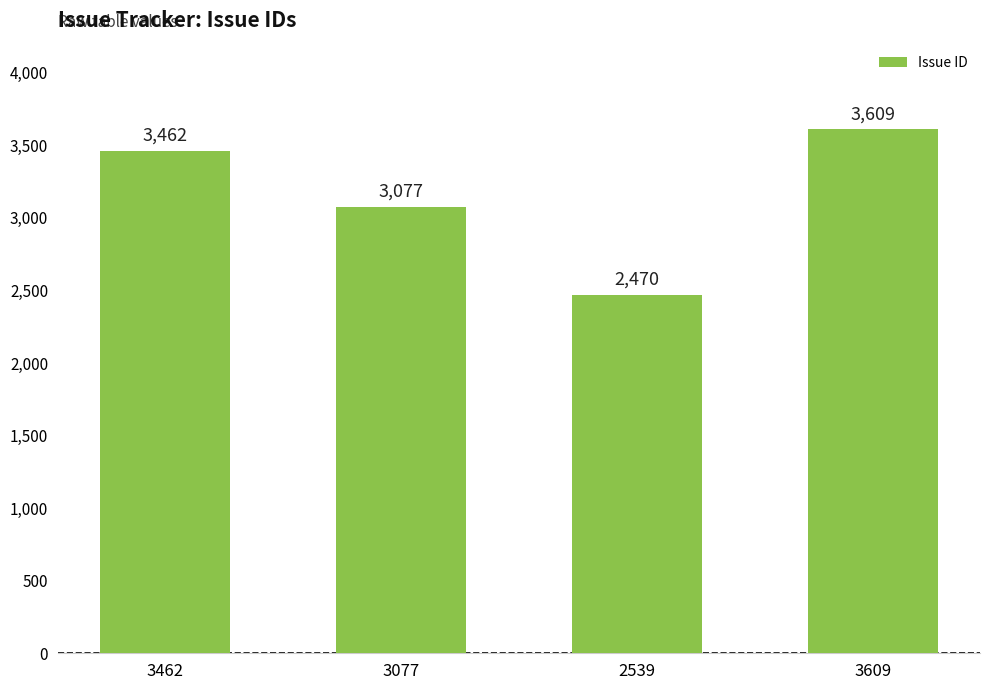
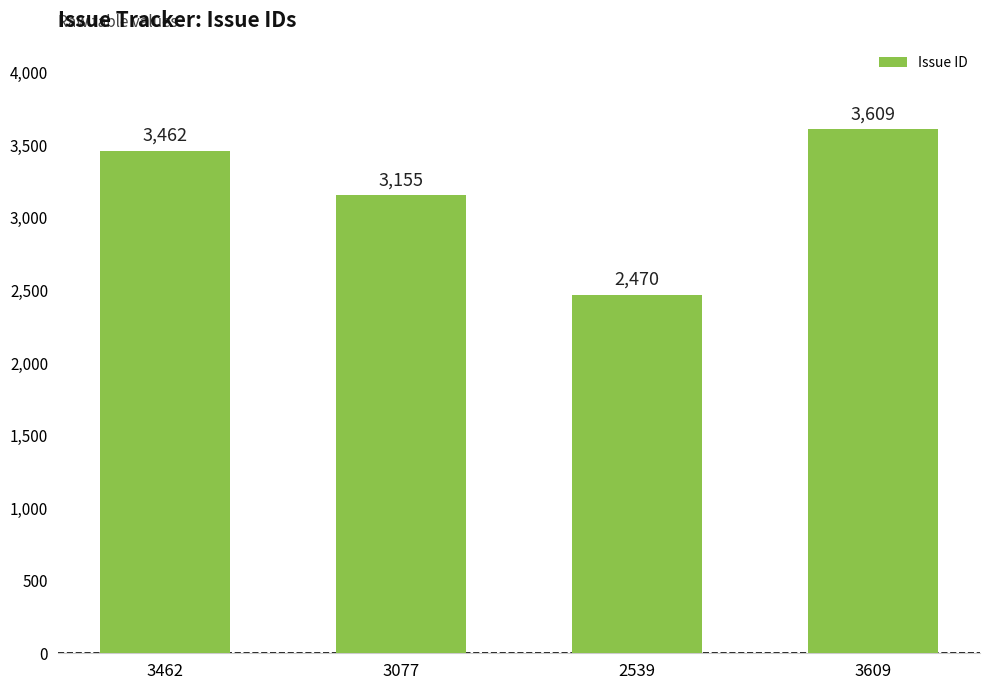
  {
    "3462": "3,462",
-   "3077": "3,077",
+   "3077": "3,155",
    "2539": "2,470",
    "3609": "3,609"
  }
